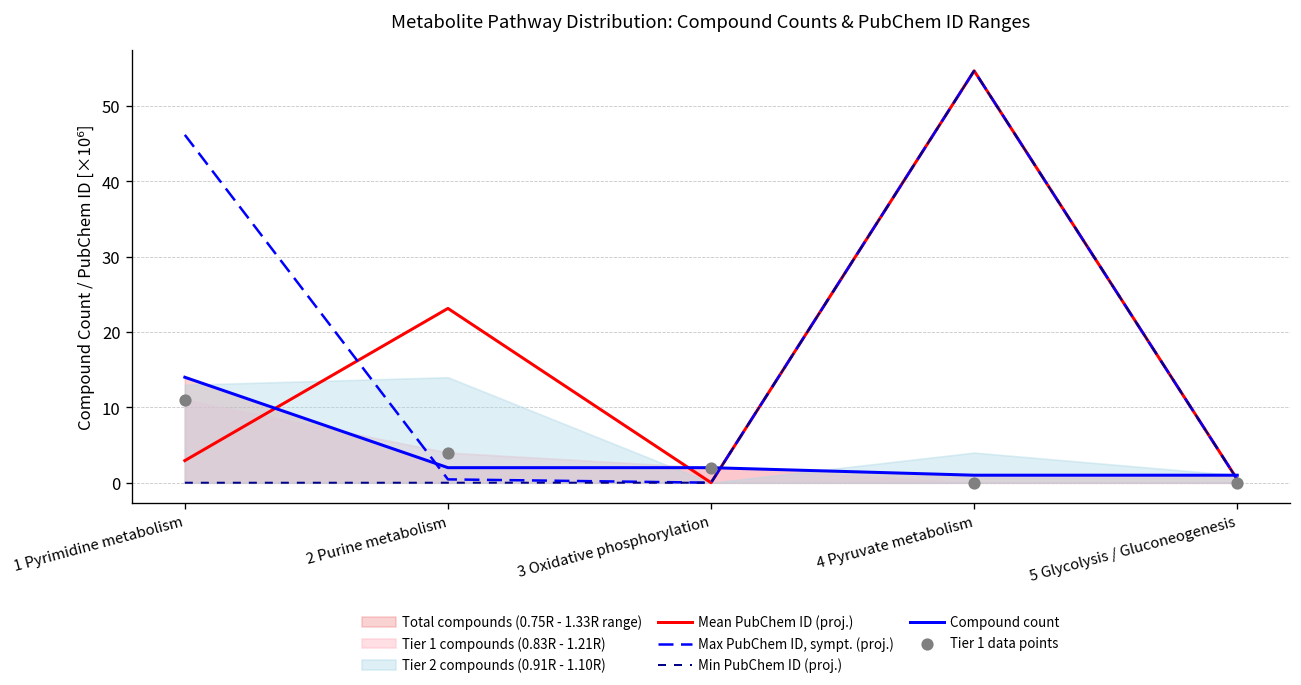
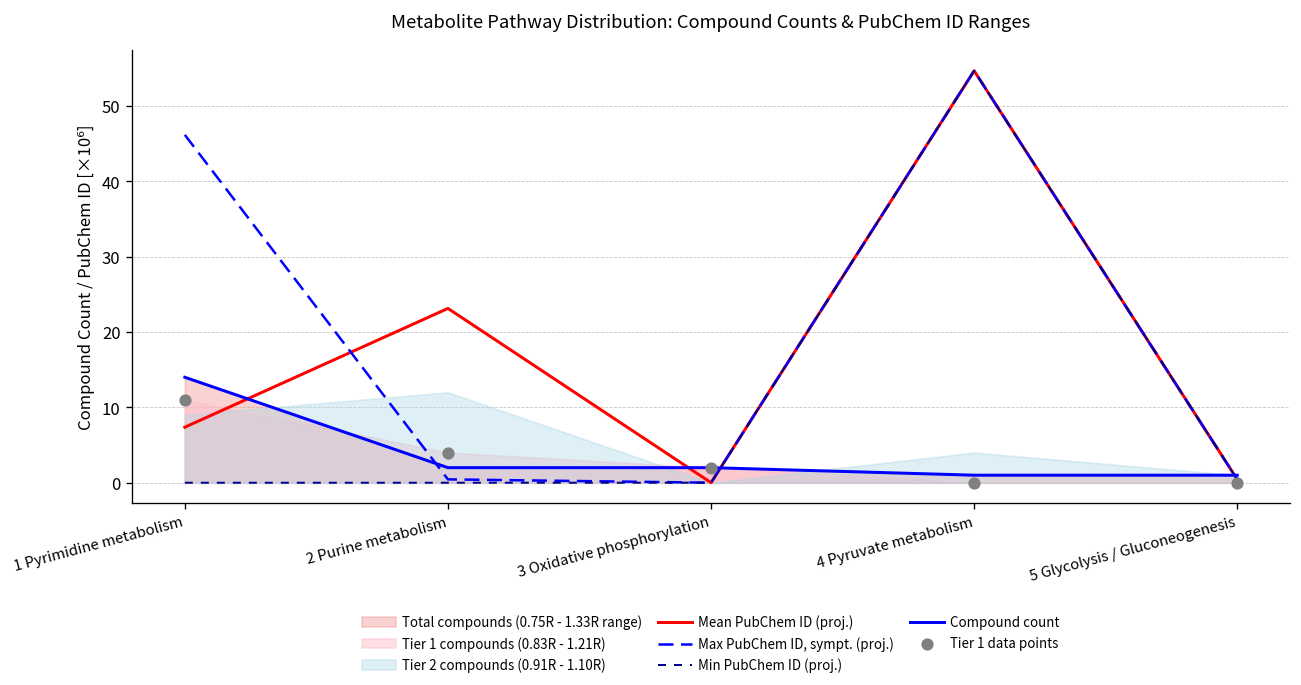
  {
    "Mean PubChem ID (proj.)": {
-     "1 Pyrimidine metabolism": 3,
+     "1 Pyrimidine metabolism": 7,
      "2 Purine metabolism": 23
    },
    "Total compounds (0.75R - 1.33R range)": {
      "1 Pyrimidine metabolism": 14,
      "2 Purine metabolism": 2,
      "4 Pyruvate metabolism": 1
    },
    "Max PubChem ID, sympt. (proj.)": {
      "1 Pyrimidine metabolism": 46,
      "2 Purine metabolism": 0
    },
    "Tier 1 data points": {
      "1 Pyrimidine metabolism": 11,
      "2 Purine metabolism": 4,
      "4 Pyruvate metabolism": 0,
      "5 Glycolysis / Gluconeogenesis": 0
    },
    "Tier 2 compounds (0.91R - 1.10R)": {
-     "1 Pyrimidine metabolism": 13,
-     "2 Purine metabolism": 14,
+     "1 Pyrimidine metabolism": 9,
+     "2 Purine metabolism": 12,
      "4 Pyruvate metabolism": 4
    },
    "Min PubChem ID (proj.)": {
      "1 Pyrimidine metabolism": 0,
      "2 Purine metabolism": 0
    }
  }
